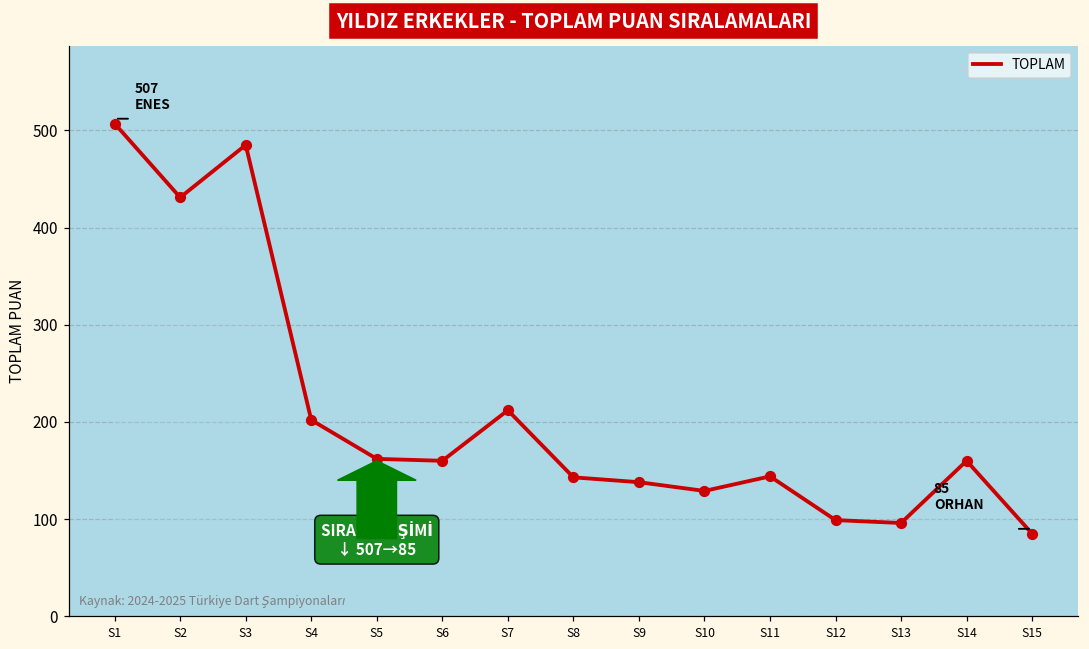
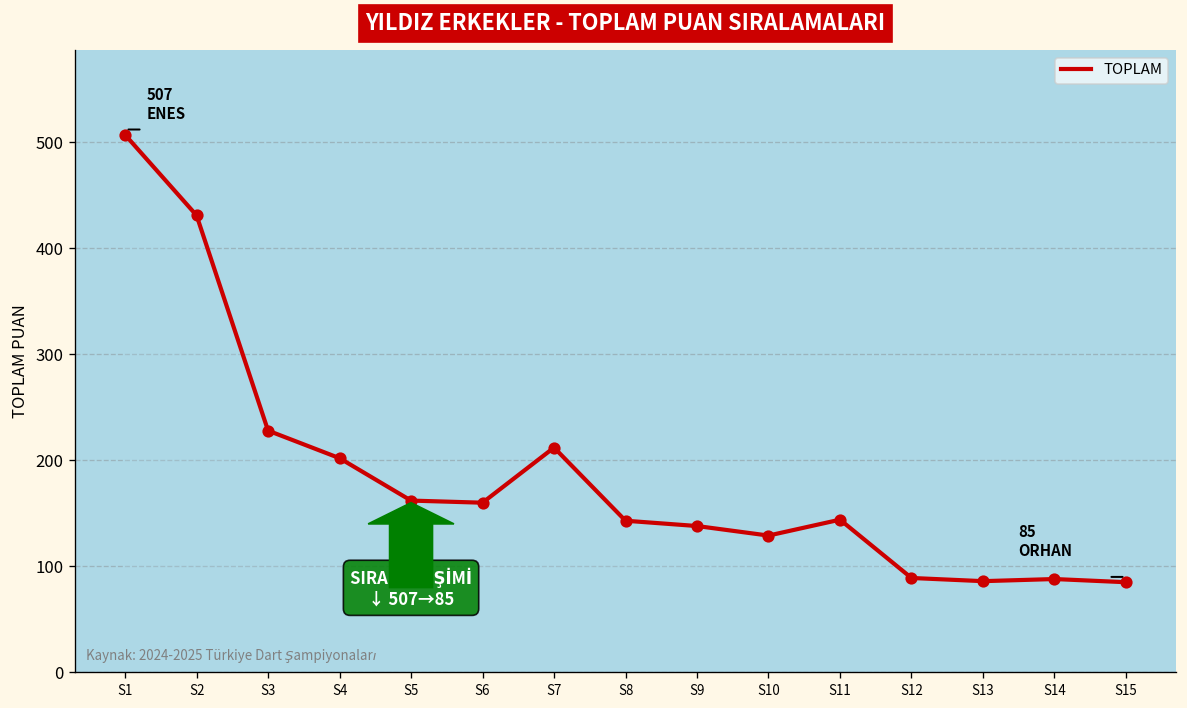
  {
    "S2": 430,
-   "S3": 490,
+   "S3": 230,
    "S4": 200,
    "S5": 160,
    "S6": 160,
    "S7": 210,
    "S8": 140,
    "S9": 140,
    "S10": 130,
    "S11": 140,
-   "S12": 100,
-   "S13": 100,
-   "S14": 160,
+   "S12": 90,
+   "S13": 90,
+   "S14": 90,
    "S15": 90
  }
